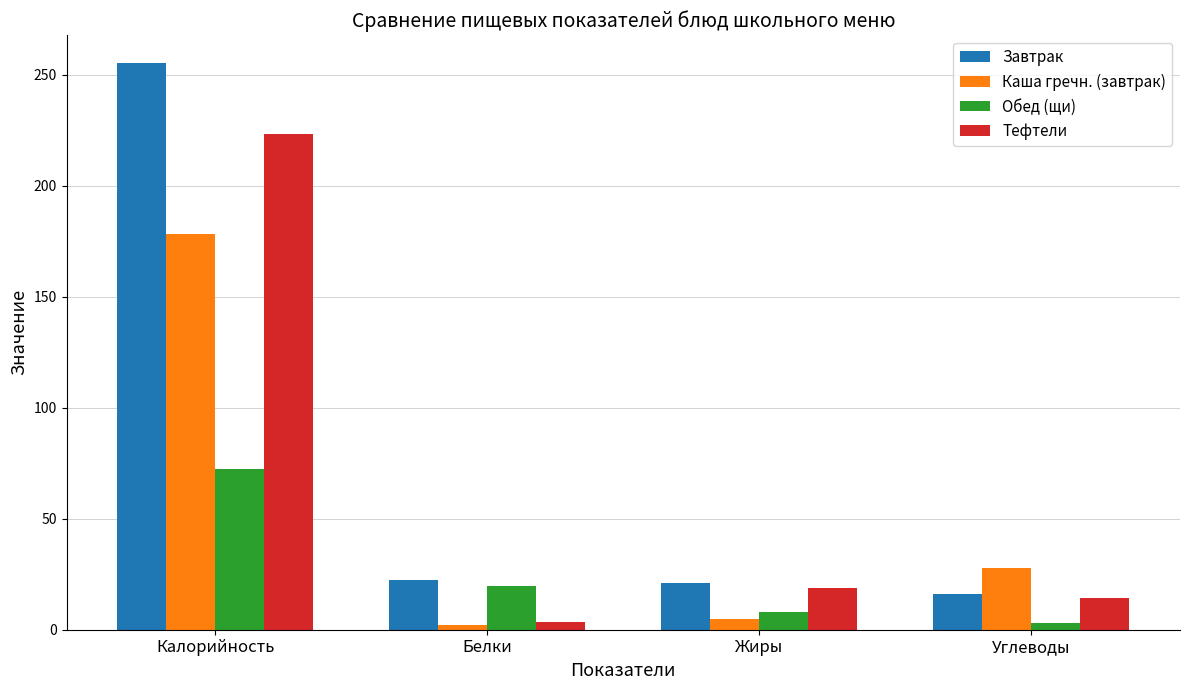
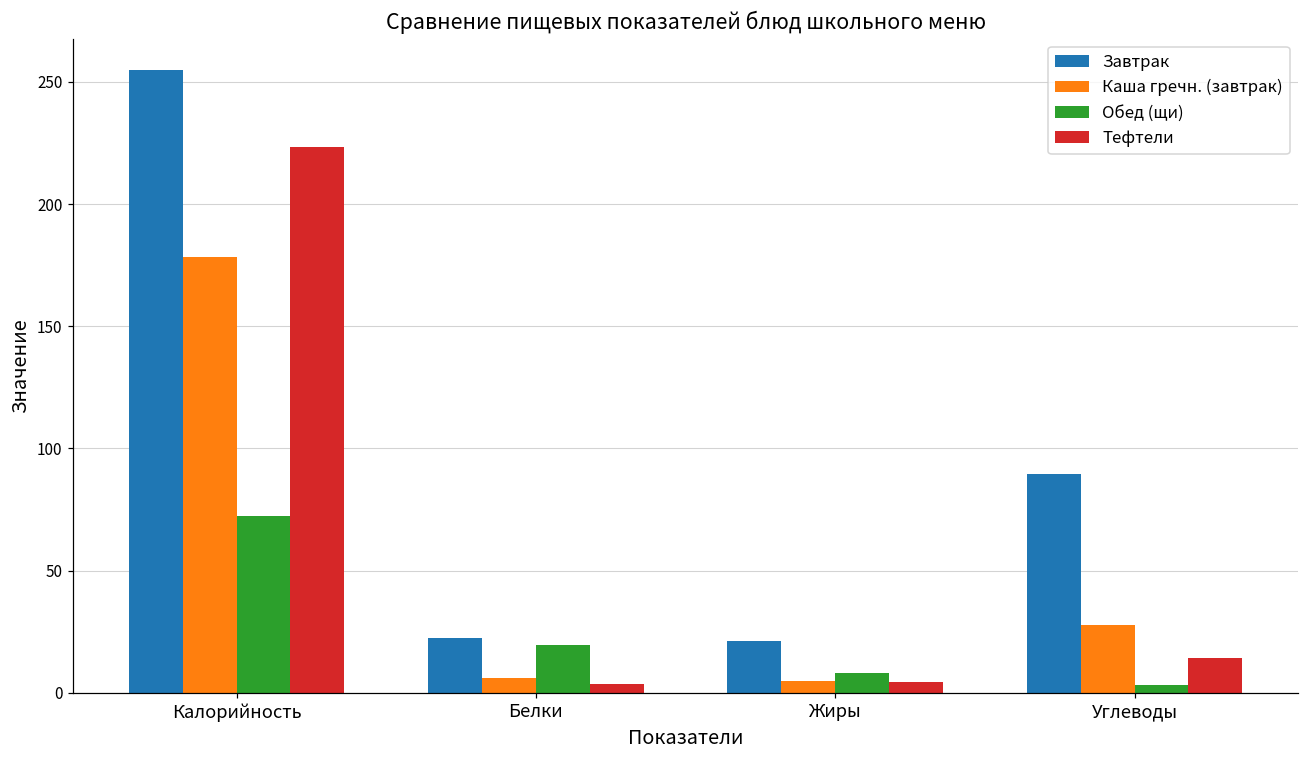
  {
    "Завтрак": {
      "Калорийность": 255,
      "Белки": 22,
      "Жиры": 21,
-     "Углеводы": 16
+     "Углеводы": 90
    },
    "Каша гречн. (завтрак)": {
      "Калорийность": 178,
-     "Белки": 2,
+     "Белки": 6,
      "Жиры": 5,
      "Углеводы": 28
    },
    "Обед (щи)": {
      "Калорийность": 72,
      "Белки": 20,
      "Жиры": 8,
      "Углеводы": 3
    },
    "Тефтели": {
      "Калорийность": 223,
      "Белки": 4,
-     "Жиры": 19,
+     "Жиры": 5,
      "Углеводы": 14
    }
  }
